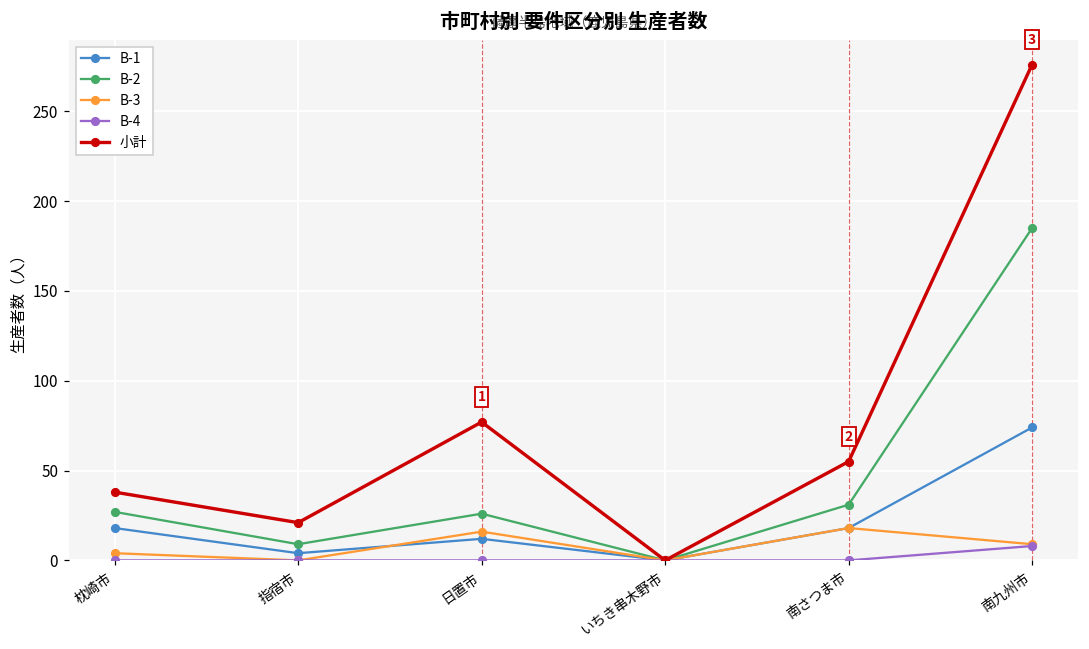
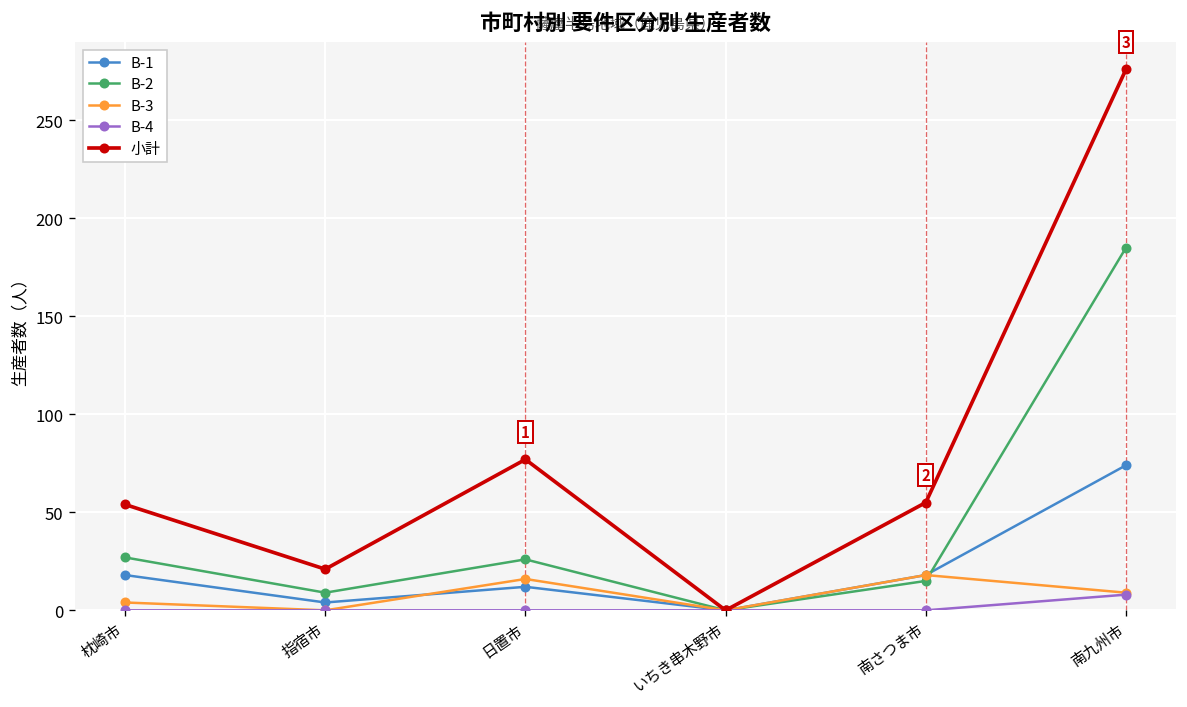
  {
    "B-1": {
      "枕崎市": 18,
      "指宿市": 4,
      "日置市": 12,
      "南九州市": 74
    },
    "B-2": {
      "枕崎市": 27,
      "指宿市": 9,
      "日置市": 26,
-     "南さつま市": 31,
+     "南さつま市": 15,
      "南九州市": 185
    },
    "B-3": {
      "枕崎市": 4,
      "日置市": 16
    },
    "B-4": {
      "枕崎市": 0,
      "日置市": 0,
      "南さつま市": 0
    },
    "小計": {
-     "枕崎市": 38,
+     "枕崎市": 54,
      "指宿市": 21
    }
  }
